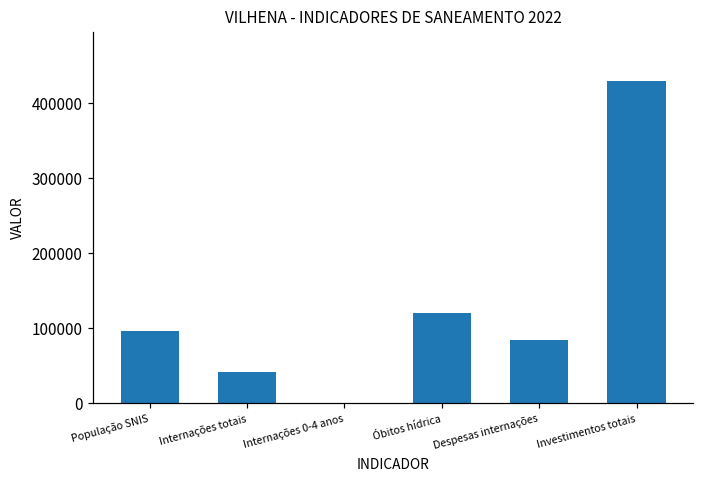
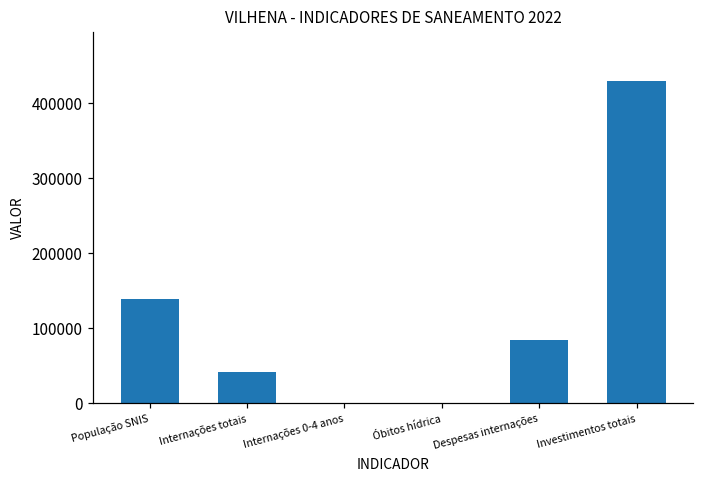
  {
-   "População SNIS": 100000,
+   "População SNIS": 140000,
    "Internações totais": 40000,
-   "Óbitos hídrica": 120000,
+   "Óbitos hídrica": 0,
    "Despesas internações": 80000,
    "Investimentos totais": 430000
  }
